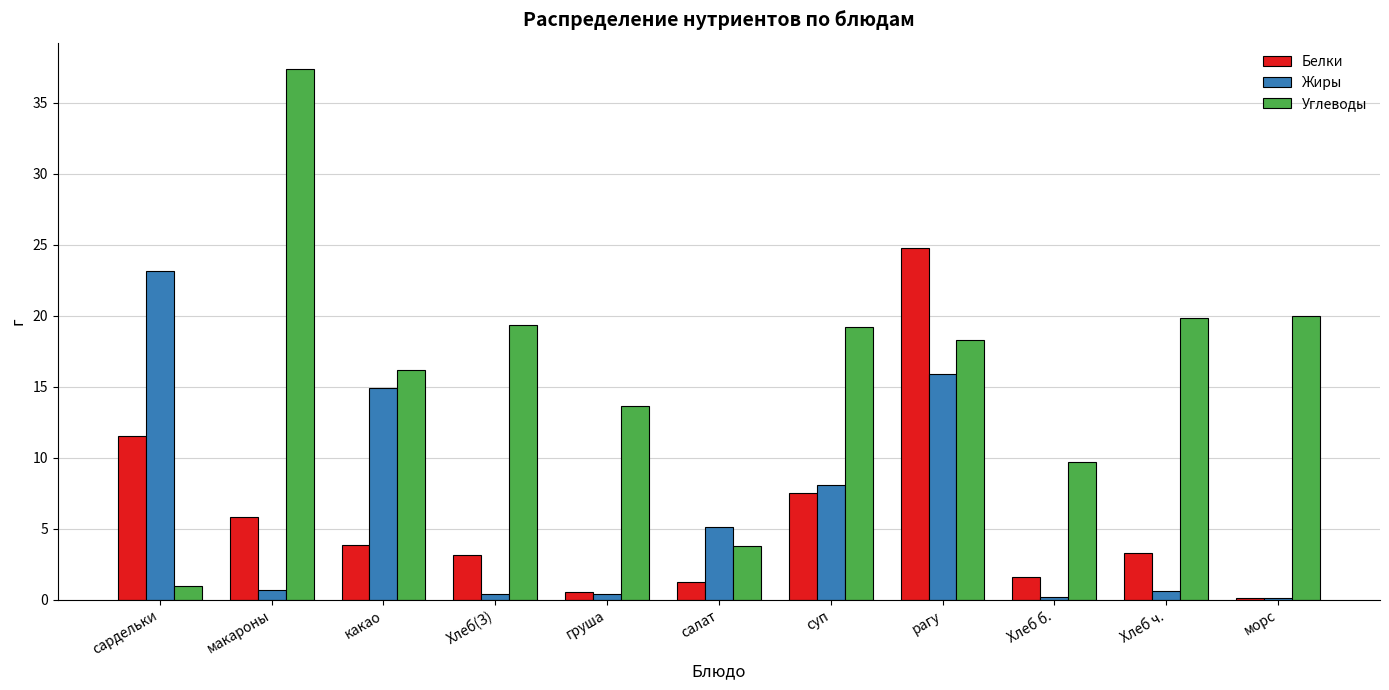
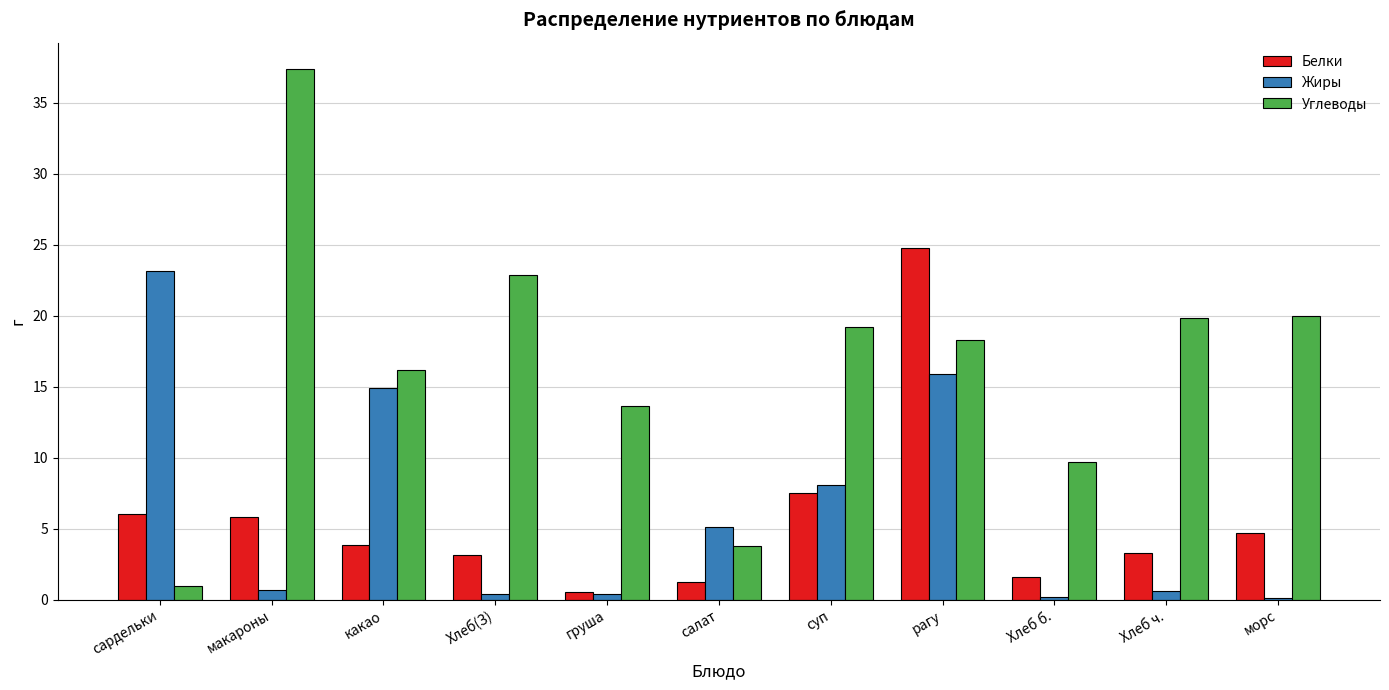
  {
    "Белки": {
-     "сардельки": 11.5,
+     "сардельки": 6.0,
      "макароны": 5.8,
      "какао": 3.9,
      "Хлеб(З)": 3.2,
      "груша": 0.6,
      "салат": 1.3,
      "суп": 7.5,
      "рагу": 24.8,
      "Хлеб б.": 1.6,
      "Хлеб ч.": 3.3,
-     "морс": 0.1
+     "морс": 4.7
    },
    "Жиры": {
      "сардельки": 23.2,
      "макароны": 0.7,
      "какао": 14.9,
      "Хлеб(З)": 0.4,
      "груша": 0.4,
      "салат": 5.1,
      "суп": 8.1,
      "рагу": 15.9,
      "Хлеб б.": 0.2,
      "Хлеб ч.": 0.6
    },
    "Углеводы": {
      "сардельки": 1.0,
      "макароны": 37.4,
      "какао": 16.2,
-     "Хлеб(З)": 19.3,
+     "Хлеб(З)": 22.9,
      "груша": 13.7,
      "салат": 3.8,
      "суп": 19.2,
      "рагу": 18.3,
      "Хлеб б.": 9.7,
      "Хлеб ч.": 19.8,
      "морс": 20.0
    }
  }
